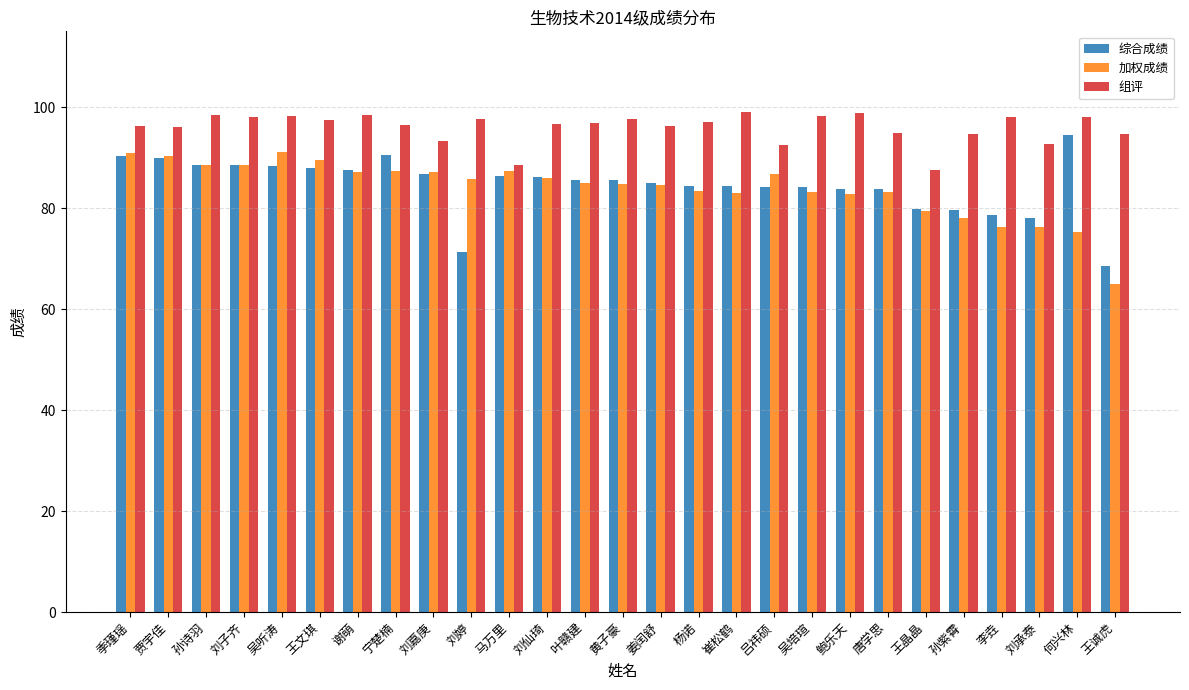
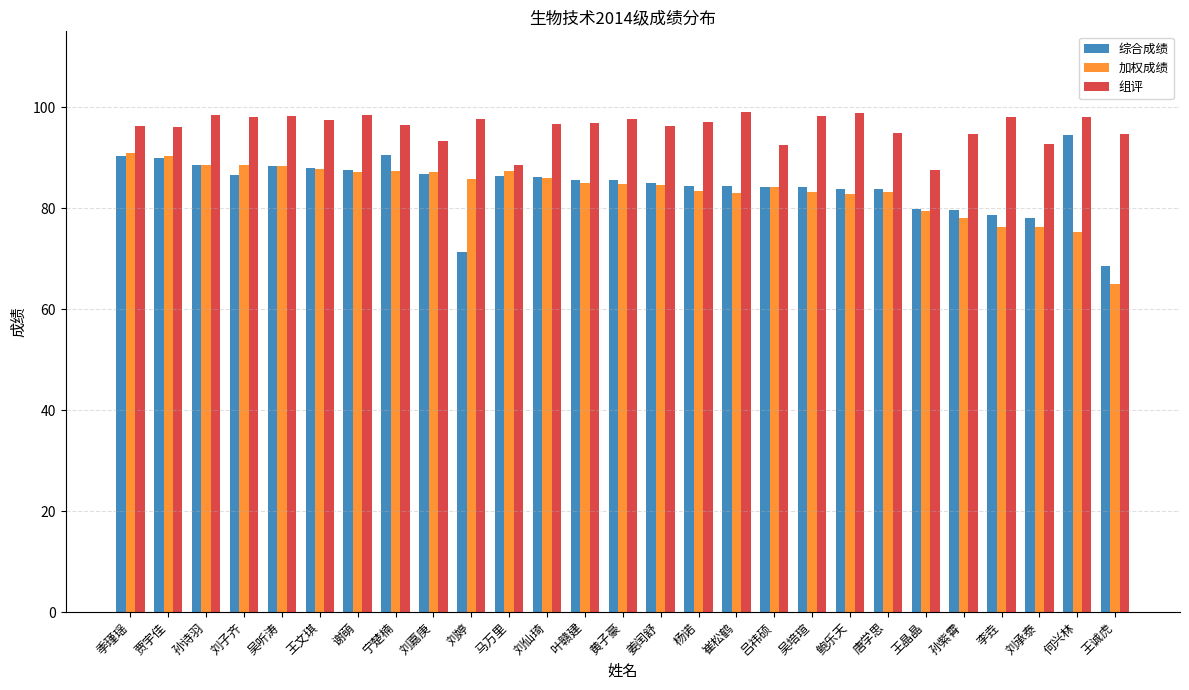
  {
    "综合成绩": {
      "季瑾瑶": 90,
      "贾宇佳": 90,
      "孙诗羽": 89,
-     "刘子齐": 89,
+     "刘子齐": 87,
      "吴听涛": 88,
      "王文琪": 88,
      "谢萌": 88,
      "宁楚楠": 91,
      "刘嘉庚": 87,
      "刘婷": 71,
      "马万里": 86,
      "刘仙琦": 86,
      "叶赣建": 86,
      "黄子豪": 86,
      "姜闰舒": 85,
      "杨诺": 84,
      "崔松鹤": 84,
      "吕祎硕": 84,
      "吴培瑄": 84,
      "鲍乐天": 84,
      "唐学思": 84,
      "王晶晶": 80,
      "孙紫霄": 80,
      "李垚": 79,
      "刘承泰": 78,
      "何兴林": 95,
      "王诚虎": 69
    },
    "加权成绩": {
      "季瑾瑶": 91,
      "贾宇佳": 90,
      "孙诗羽": 89,
      "刘子齐": 89,
-     "吴听涛": 91,
-     "王文琪": 89,
+     "吴听涛": 88,
+     "王文琪": 88,
      "谢萌": 87,
      "宁楚楠": 87,
      "刘嘉庚": 87,
      "刘婷": 86,
      "马万里": 87,
      "刘仙琦": 86,
      "叶赣建": 85,
      "黄子豪": 85,
      "姜闰舒": 85,
      "杨诺": 83,
      "崔松鹤": 83,
-     "吕祎硕": 87,
+     "吕祎硕": 84,
      "吴培瑄": 83,
      "鲍乐天": 83,
      "唐学思": 83,
      "王晶晶": 79,
      "孙紫霄": 78,
      "李垚": 76,
      "刘承泰": 76,
      "何兴林": 75,
      "王诚虎": 65
    },
    "组评": {
      "季瑾瑶": 96,
      "贾宇佳": 96,
      "孙诗羽": 99,
      "刘子齐": 98,
      "吴听涛": 98,
      "王文琪": 98,
      "谢萌": 99,
      "宁楚楠": 97,
      "刘嘉庚": 93,
      "刘婷": 98,
      "马万里": 89,
      "刘仙琦": 97,
      "叶赣建": 97,
      "黄子豪": 98,
      "姜闰舒": 96,
      "杨诺": 97,
      "崔松鹤": 99,
      "吕祎硕": 92,
      "吴培瑄": 98,
      "鲍乐天": 99,
      "唐学思": 95,
      "王晶晶": 88,
      "孙紫霄": 95,
      "李垚": 98,
      "刘承泰": 93,
      "何兴林": 98,
      "王诚虎": 95
    }
  }
